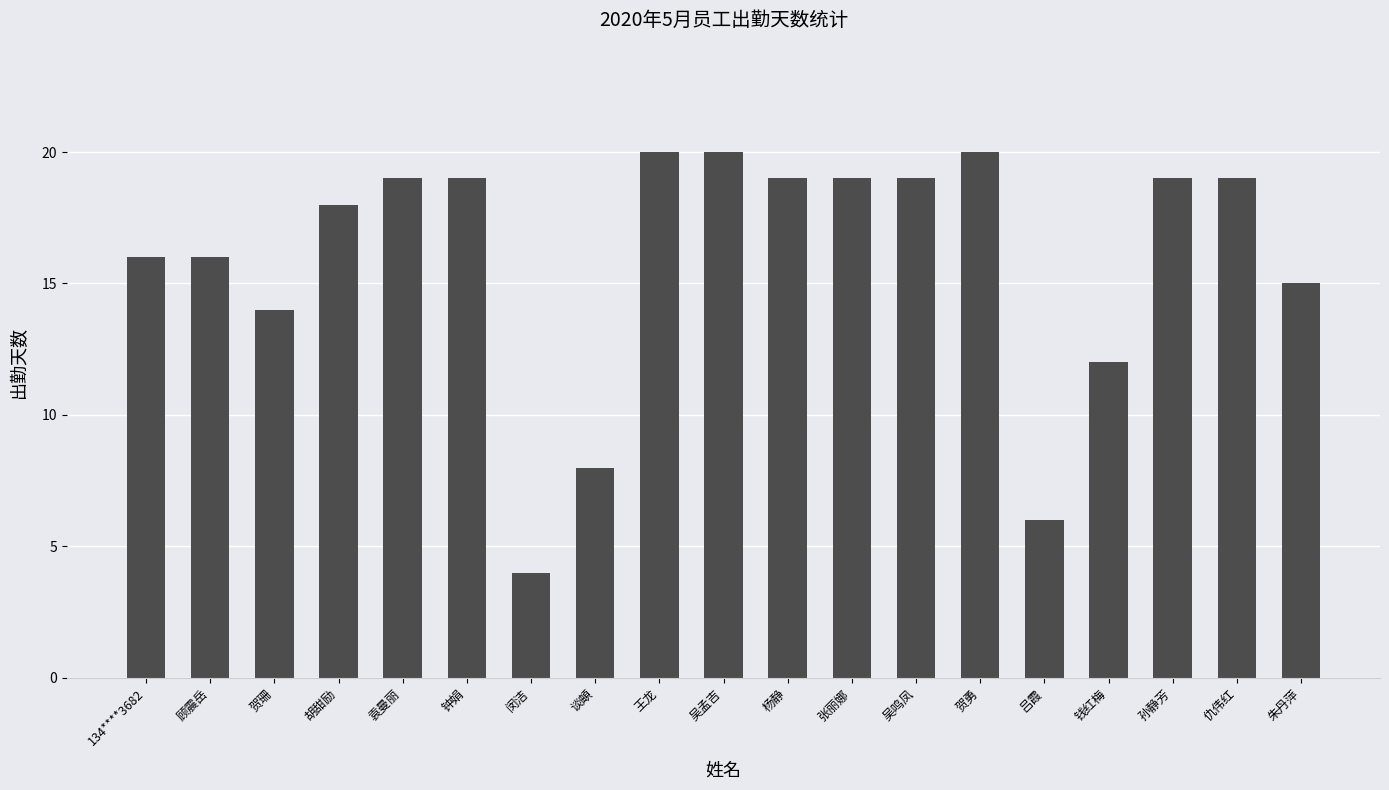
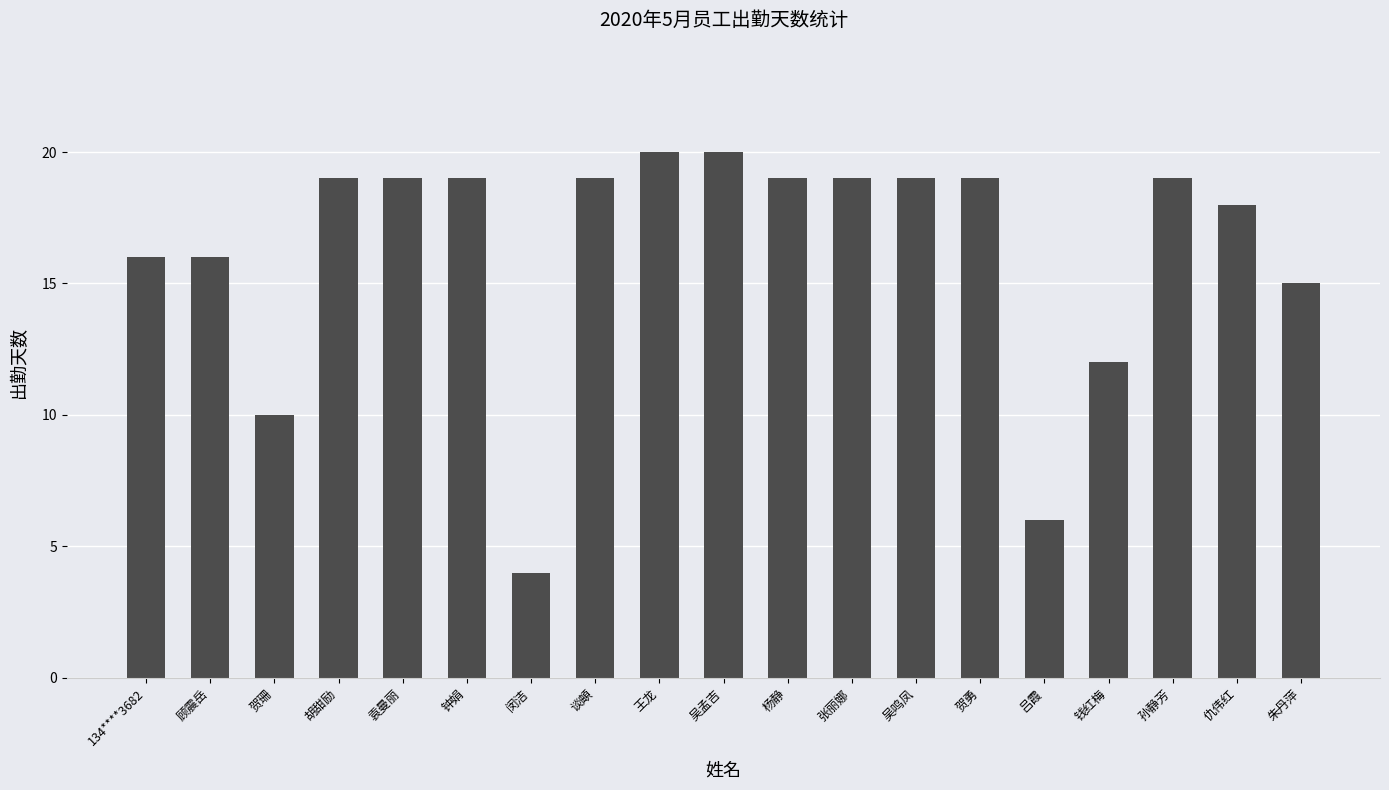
  {
    "134****3682": 16,
    "顾震岳": 16,
-   "贺珊": 14,
-   "胡甜励": 18,
+   "贺珊": 10,
+   "胡甜励": 19,
    "袁曼丽": 19,
    "钟娟": 19,
    "闵洁": 4,
-   "谈頔": 8,
+   "谈頔": 19,
    "王龙": 20,
    "吴孟吉": 20,
    "杨静": 19,
    "张丽娜": 19,
    "吴鸣凤": 19,
-   "贺勇": 20,
+   "贺勇": 19,
    "吕霞": 6,
    "钱红梅": 12,
    "孙静芳": 19,
-   "仇伟红": 19,
+   "仇伟红": 18,
    "朱丹萍": 15
  }
